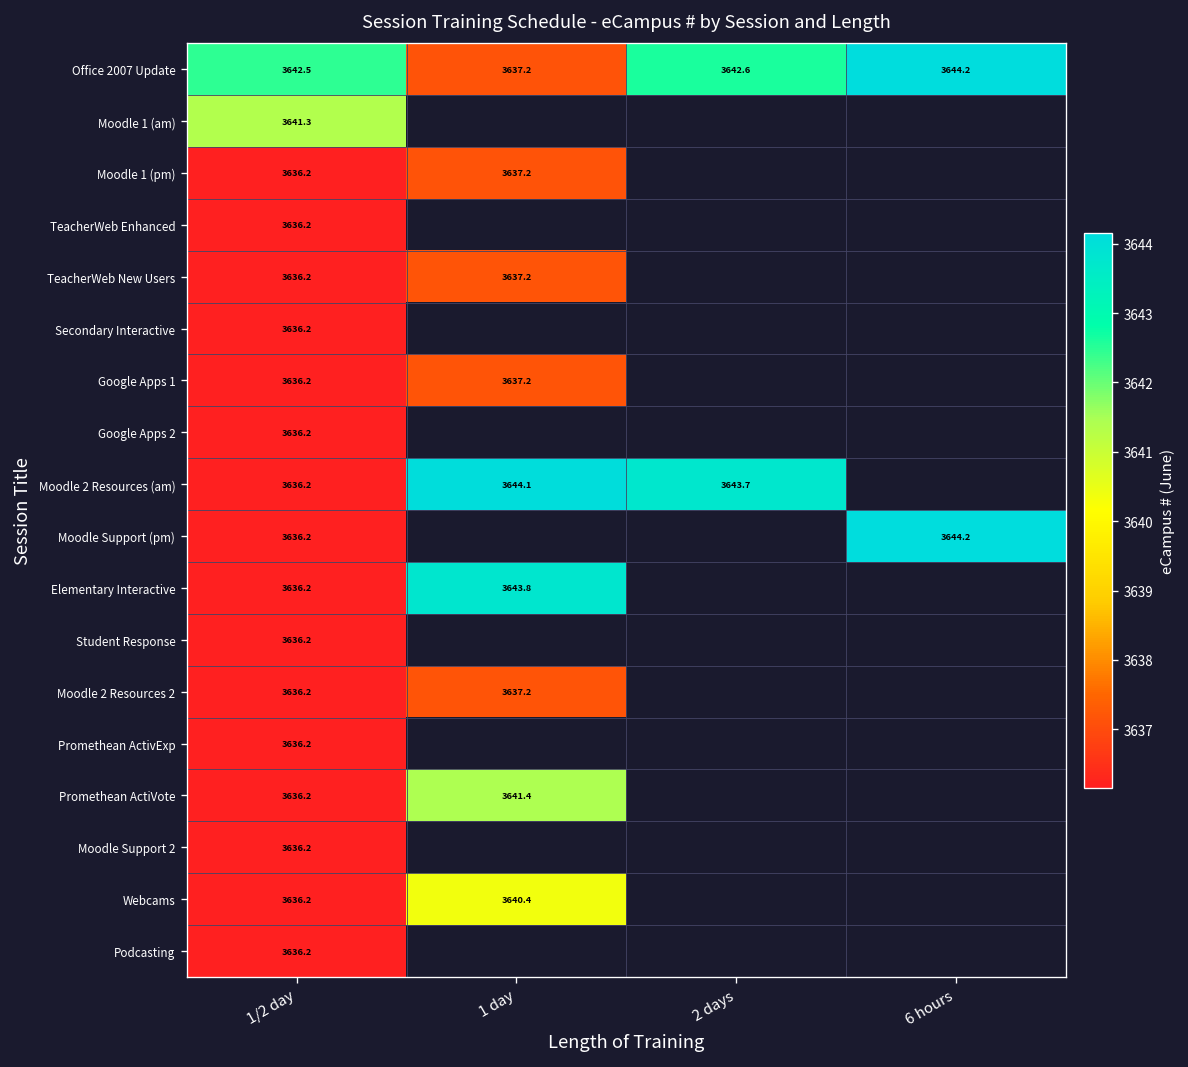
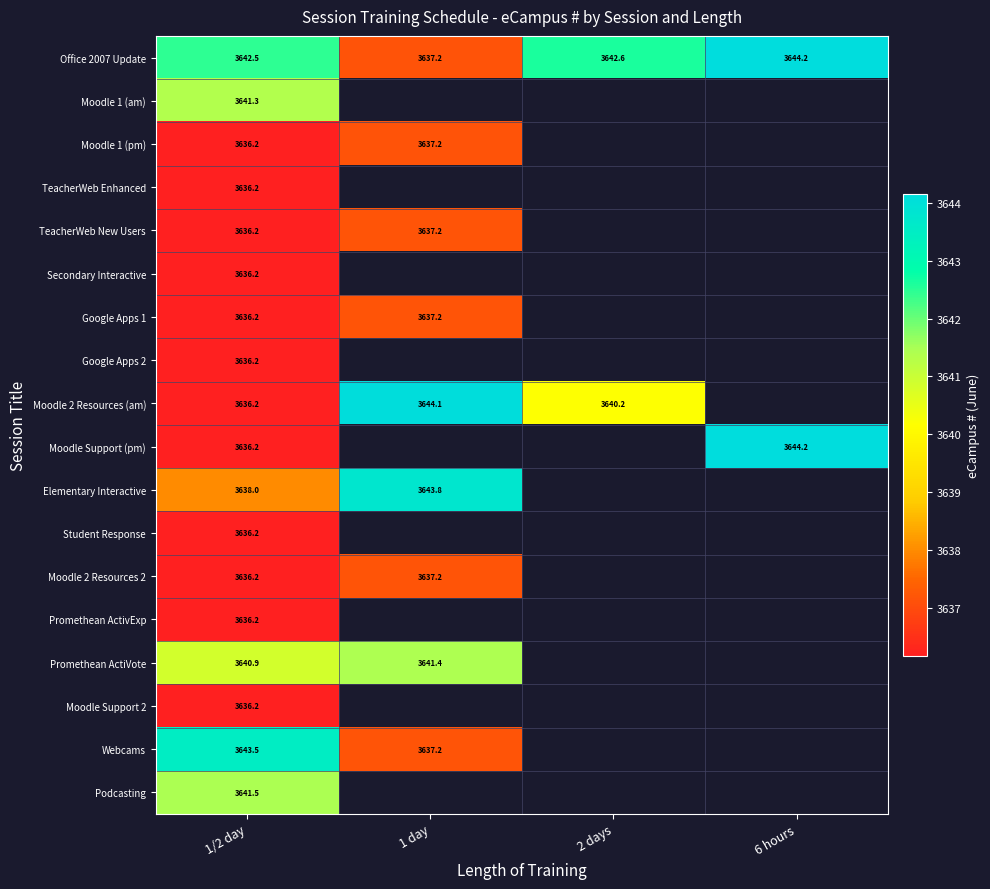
  {
    "Office 2007 Update": {
      "1/2 day": 3642.5,
      "1 day": 3637.2,
      "2 days": 3642.6,
      "6 hours": 3644.2
    },
    "Moodle 1 (am)": {
      "1/2 day": 3641.3
    },
    "Moodle 1 (pm)": {
      "1/2 day": 3636.2,
      "1 day": 3637.2
    },
    "TeacherWeb Enhanced": {
      "1/2 day": 3636.2
    },
    "TeacherWeb New Users": {
      "1/2 day": 3636.2,
      "1 day": 3637.2
    },
    "Secondary Interactive": {
      "1/2 day": 3636.2
    },
    "Google Apps 1": {
      "1/2 day": 3636.2,
      "1 day": 3637.2
    },
    "Google Apps 2": {
      "1/2 day": 3636.2
    },
    "Moodle 2 Resources (am)": {
      "1/2 day": 3636.2,
      "1 day": 3644.1,
-     "2 days": 3643.7
+     "2 days": 3640.2
    },
    "Moodle Support (pm)": {
      "1/2 day": 3636.2,
      "6 hours": 3644.2
    },
    "Elementary Interactive": {
-     "1/2 day": 3636.2,
+     "1/2 day": 3638.0,
      "1 day": 3643.8
    },
    "Student Response": {
      "1/2 day": 3636.2
    },
    "Moodle 2 Resources 2": {
      "1/2 day": 3636.2,
      "1 day": 3637.2
    },
    "Promethean ActivExp": {
      "1/2 day": 3636.2
    },
    "Promethean ActiVote": {
-     "1/2 day": 3636.2,
+     "1/2 day": 3640.9,
      "1 day": 3641.4
    },
    "Moodle Support 2": {
      "1/2 day": 3636.2
    },
    "Webcams": {
-     "1/2 day": 3636.2,
-     "1 day": 3640.4
+     "1/2 day": 3643.5,
+     "1 day": 3637.2
    },
    "Podcasting": {
-     "1/2 day": 3636.2
+     "1/2 day": 3641.5
    }
  }
